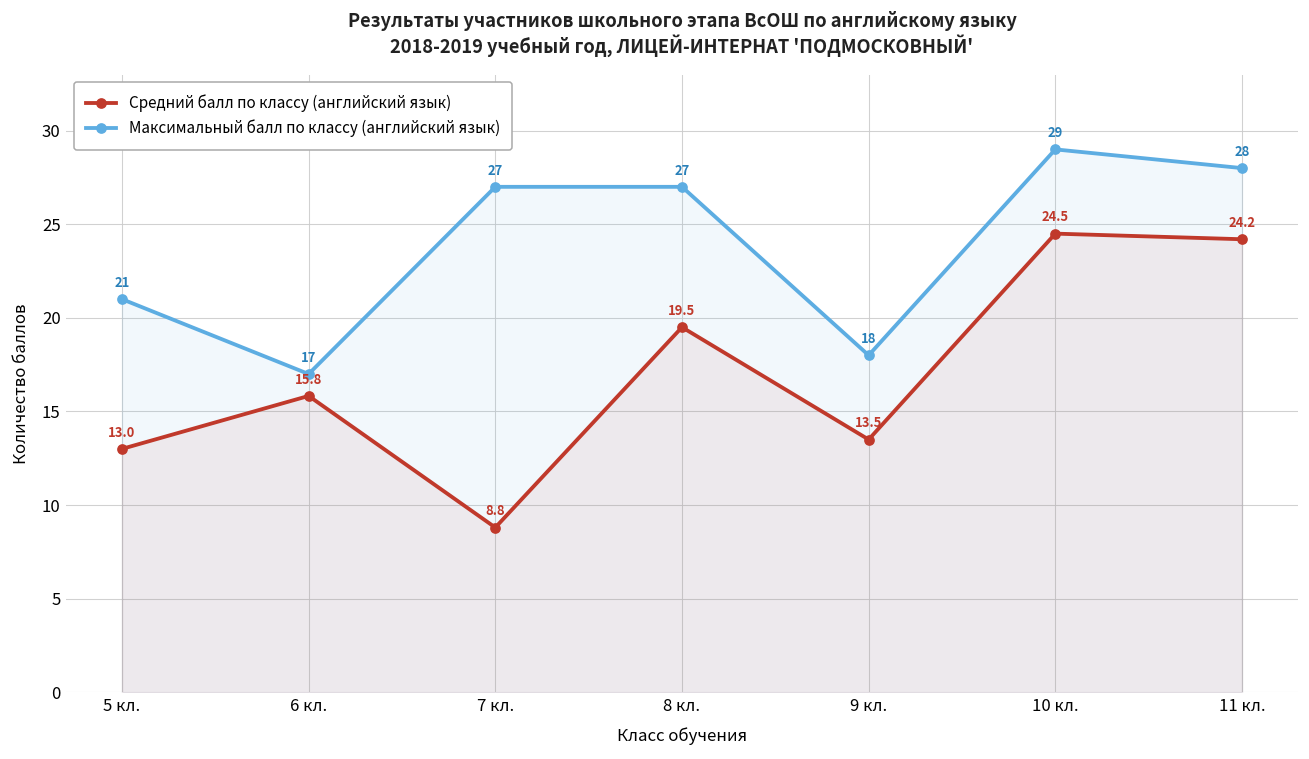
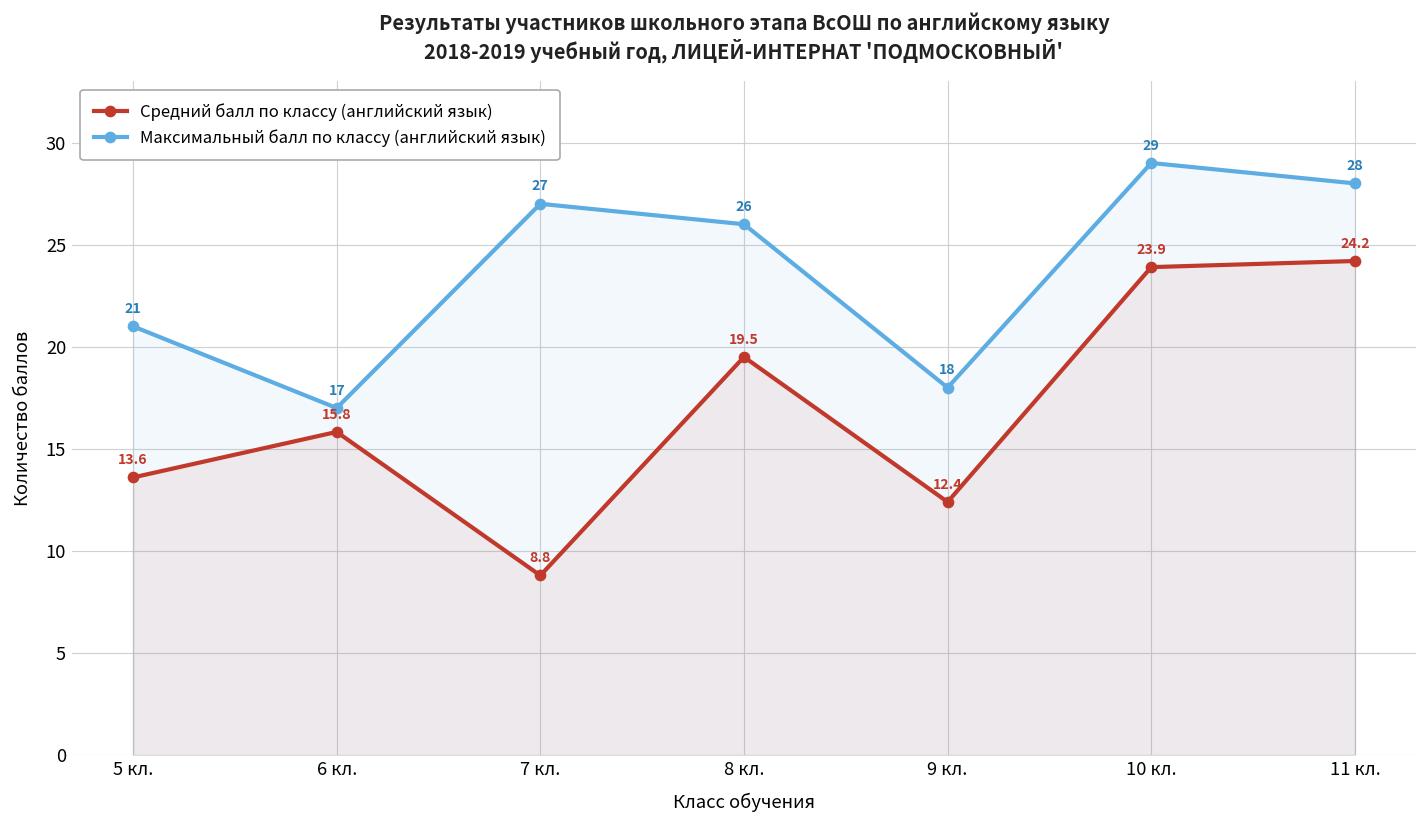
  {
    "Средний балл по классу (английский язык)": {
-     "5 кл.": 13.0,
+     "5 кл.": 13.6,
      "7 кл.": 8.8,
      "8 кл.": 19.5,
-     "9 кл.": 13.5,
-     "10 кл.": 24.5,
+     "9 кл.": 12.4,
+     "10 кл.": 23.9,
      "11 кл.": 24.2
    },
    "Максимальный балл по классу (английский язык)": {
      "5 кл.": 21,
      "6 кл.": 17,
      "7 кл.": 27,
-     "8 кл.": 27,
+     "8 кл.": 26,
      "9 кл.": 18,
      "10 кл.": 29,
      "11 кл.": 28
    }
  }
